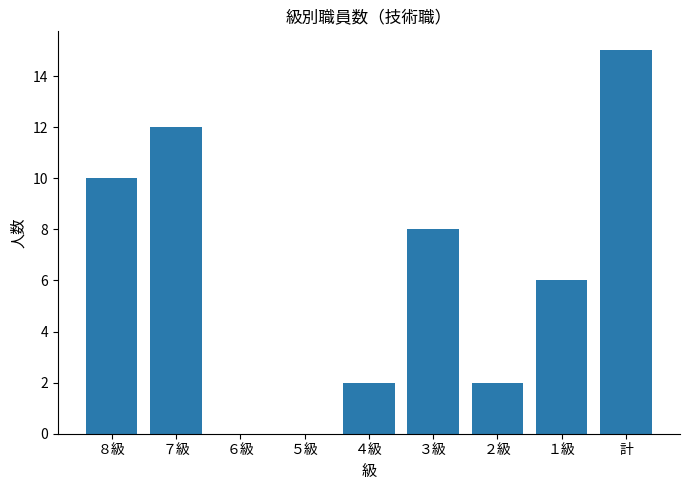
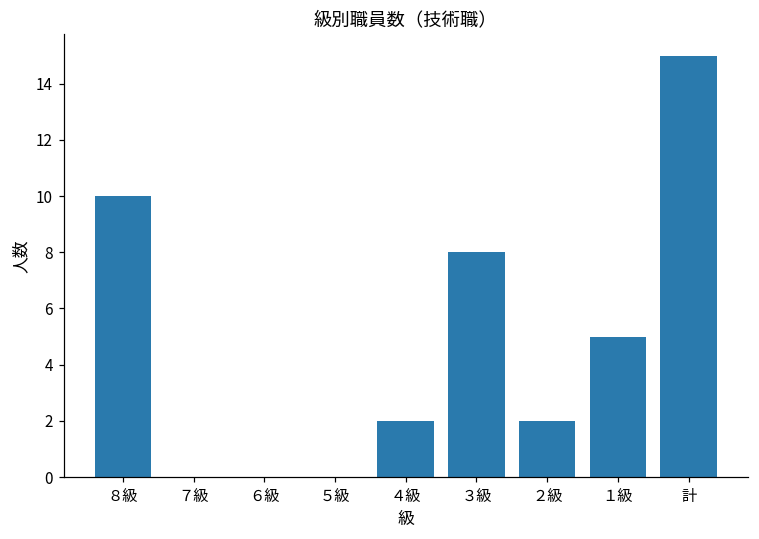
  {
    "８級": 10,
-   "７級": 12,
+   "７級": 0,
    "６級": 0,
    "５級": 0,
    "４級": 2,
    "３級": 8,
    "２級": 2,
-   "１級": 6,
+   "１級": 5,
    "計": 15
  }
